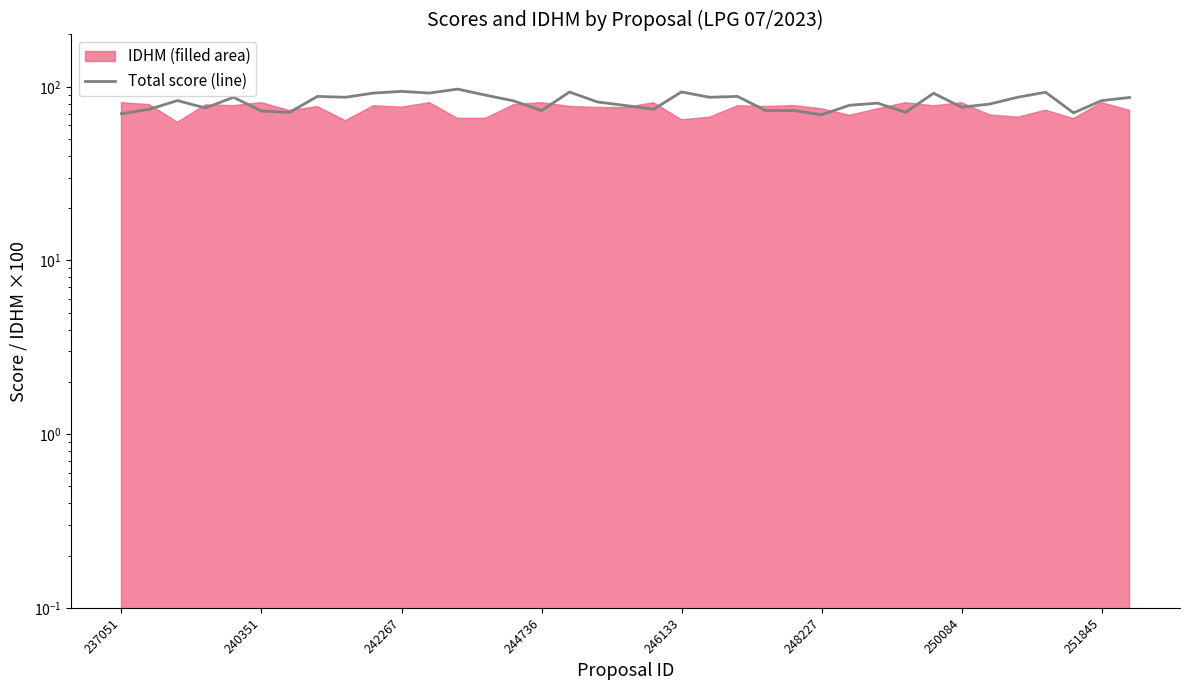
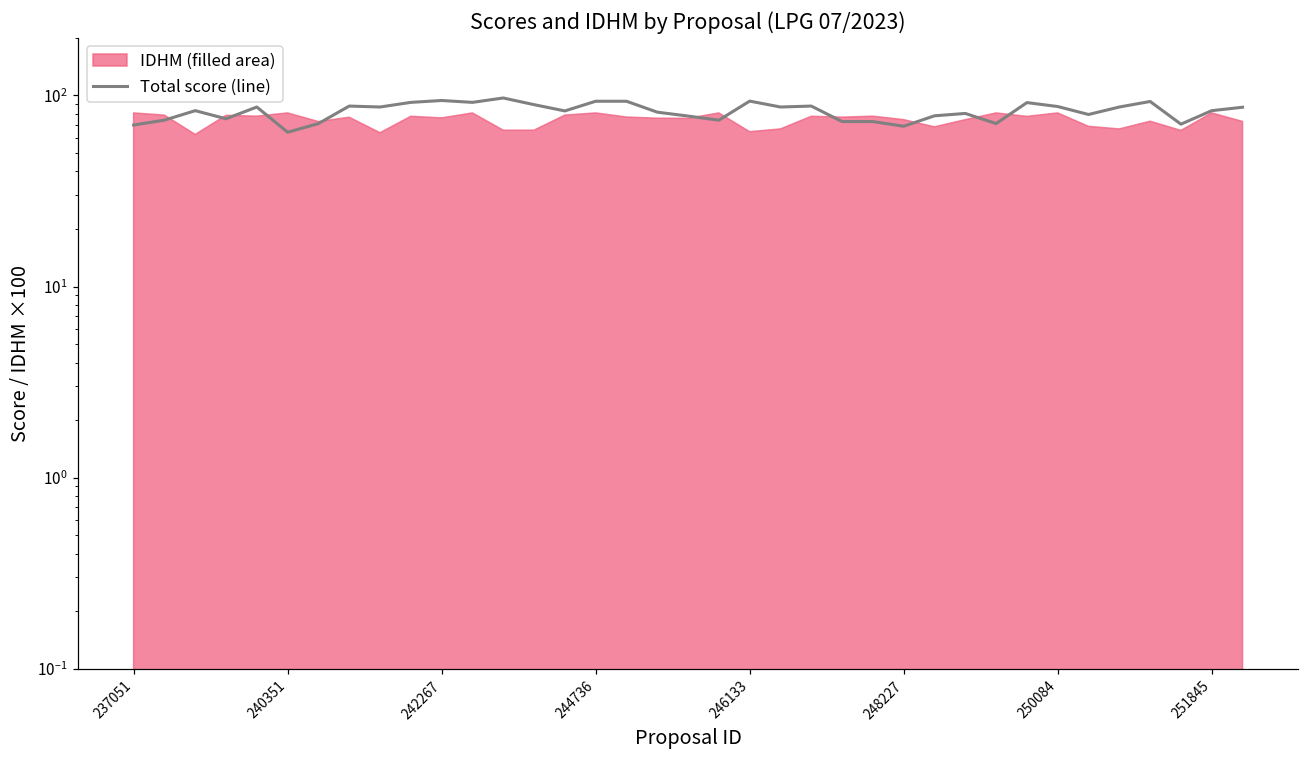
  {
    "Total score (line)": {
      "237051": 70,
-     "240351": 73,
+     "240351": 64,
      "242267": 90,
-     "244736": 73,
+     "244736": 90,
      "246133": 90,
      "248227": 69,
-     "250084": 80
+     "250084": 90
    },
    "IDHM (filled area)": {
      "237051": 80,
      "240351": 80,
      "242267": 80,
      "244736": 80,
      "246133": 65,
      "248227": 75,
      "250084": 80
    }
  }
